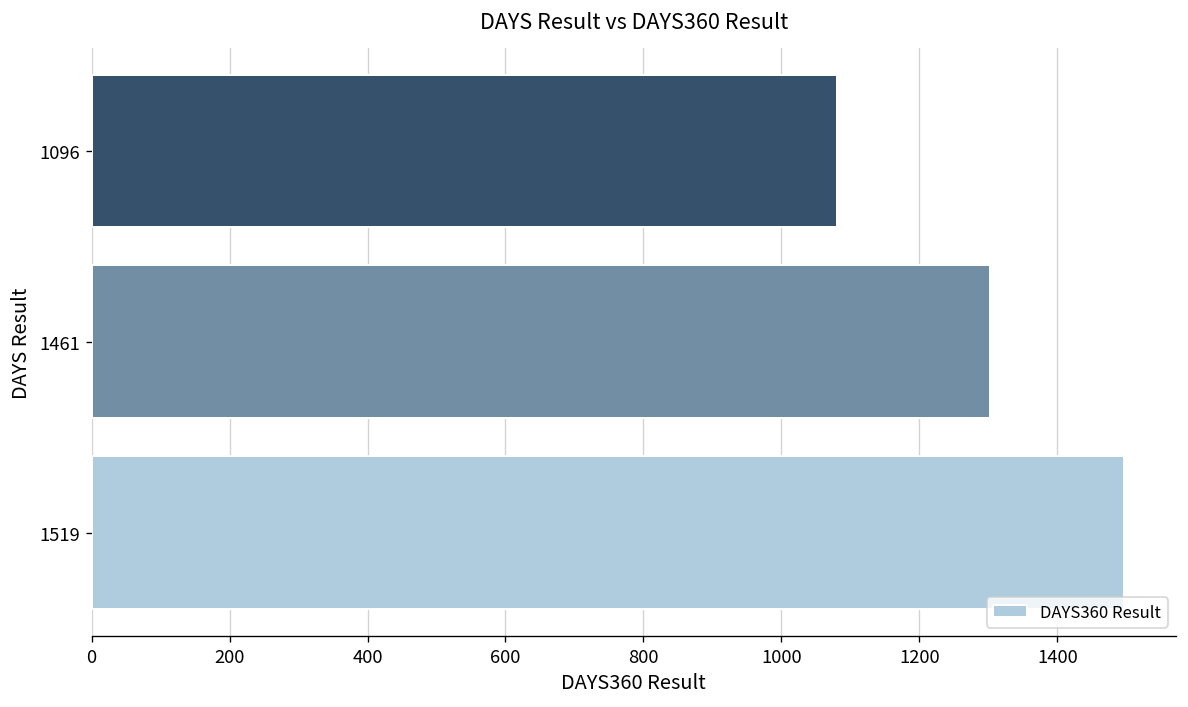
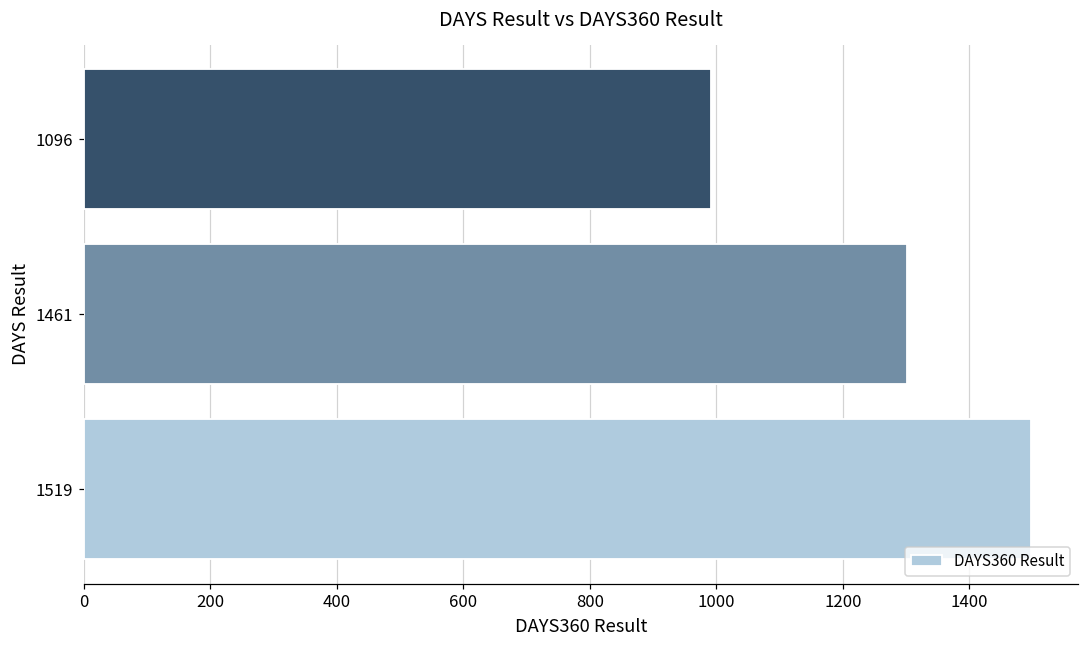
  {
-   "1096": 1080,
+   "1096": 990,
    "1461": 1300,
    "1519": 1500
  }
